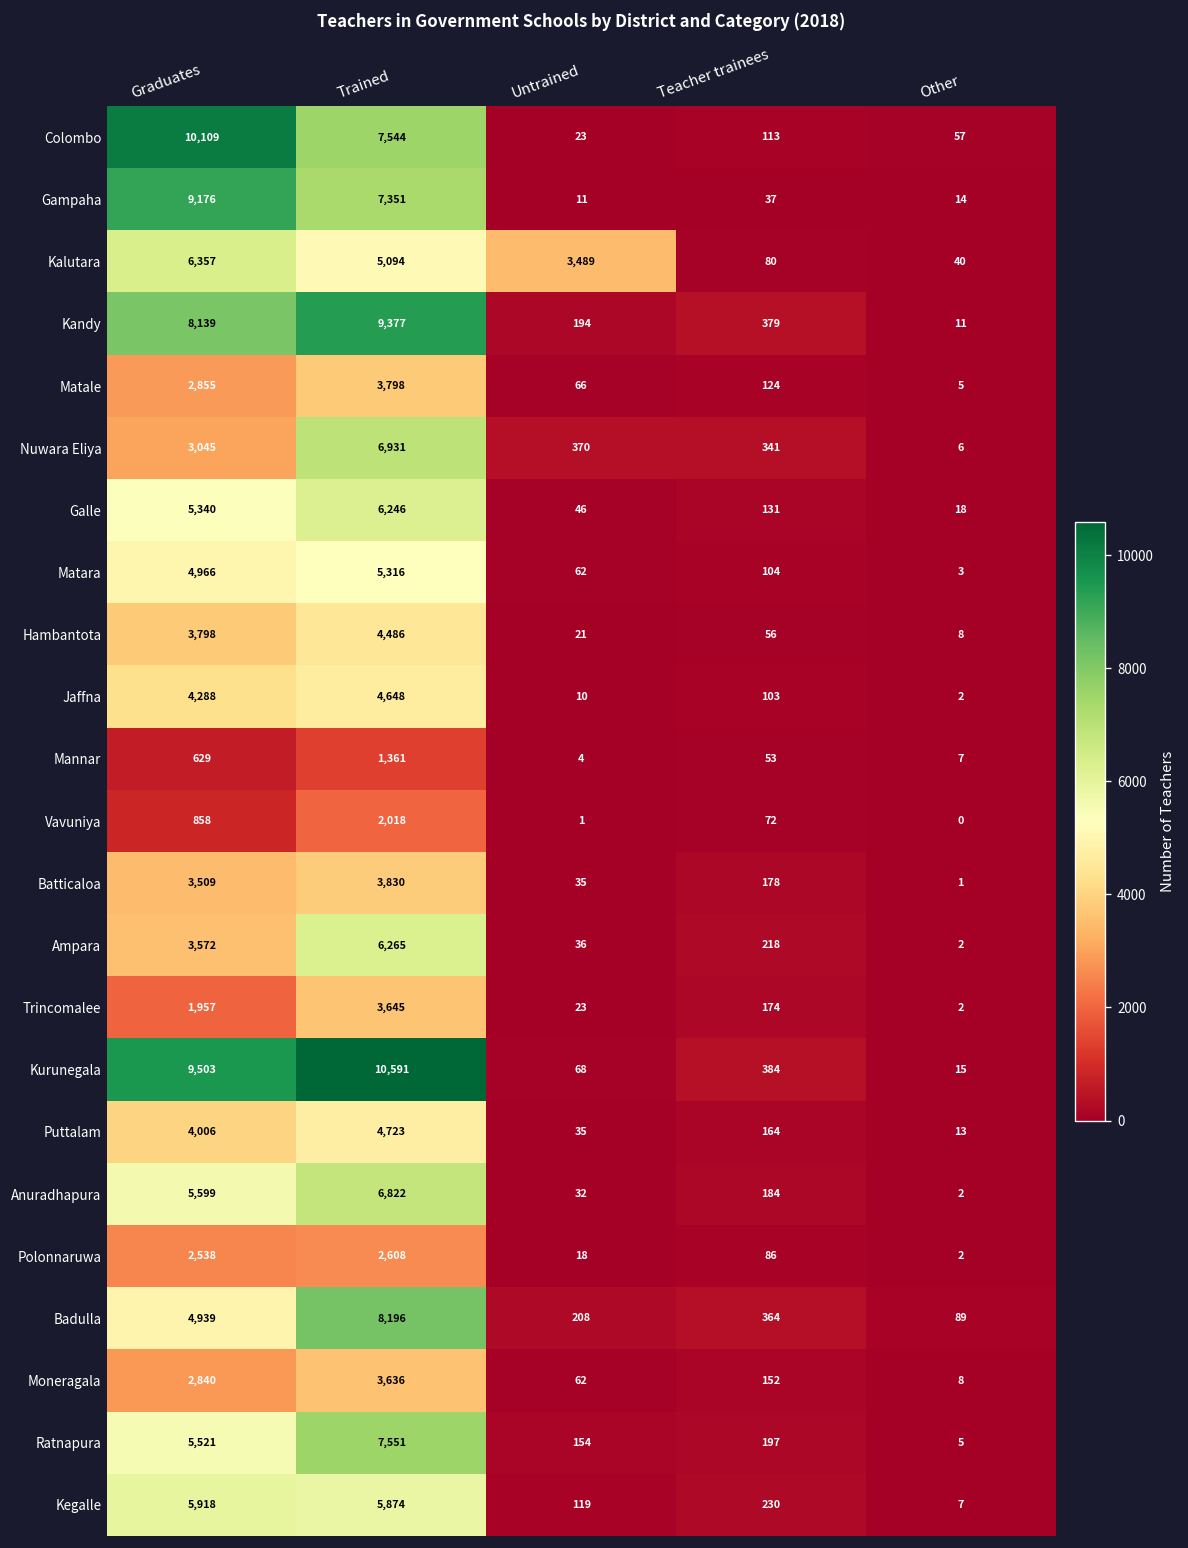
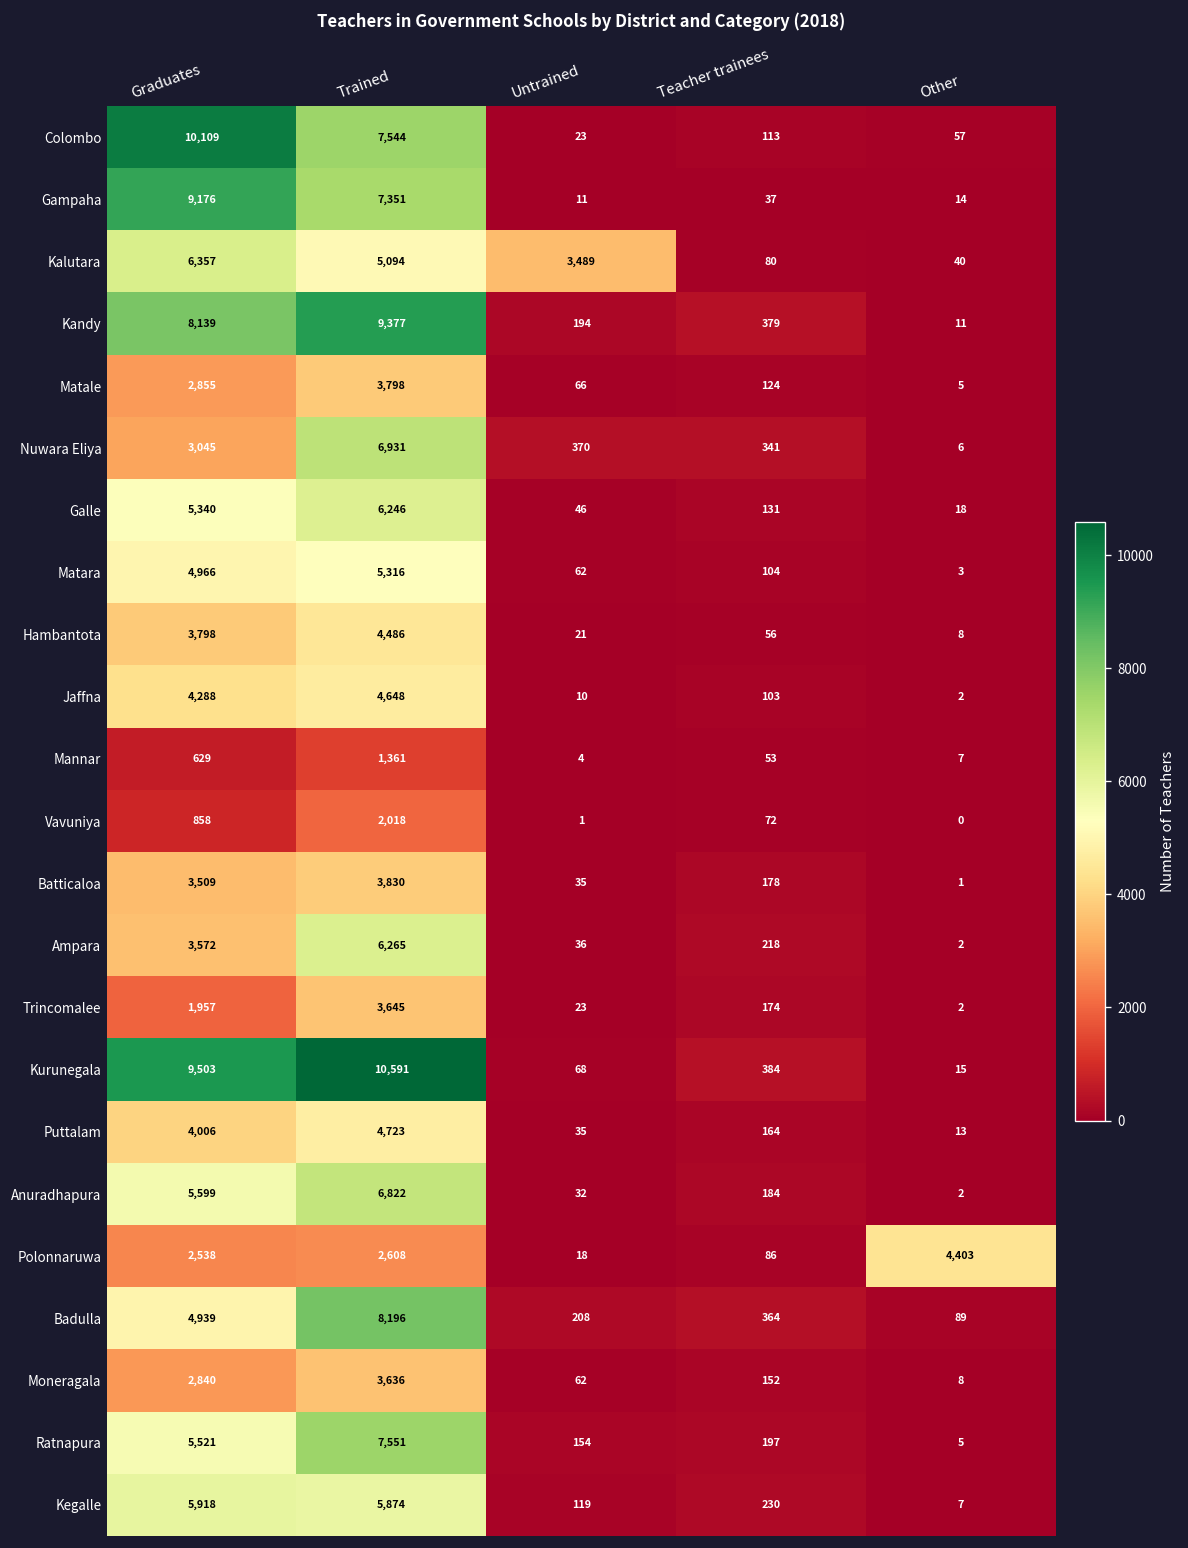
  {
    "Colombo": {
      "Graduates": "10,109",
      "Trained": "7,544",
      "Untrained": "23",
      "Teacher trainees": "113",
      "Other": "57"
    },
    "Gampaha": {
      "Graduates": "9,176",
      "Trained": "7,351",
      "Untrained": "11",
      "Teacher trainees": "37",
      "Other": "14"
    },
    "Kalutara": {
      "Graduates": "6,357",
      "Trained": "5,094",
      "Untrained": "3,489",
      "Teacher trainees": "80",
      "Other": "40"
    },
    "Kandy": {
      "Graduates": "8,139",
      "Trained": "9,377",
      "Untrained": "194",
      "Teacher trainees": "379",
      "Other": "11"
    },
    "Matale": {
      "Graduates": "2,855",
      "Trained": "3,798",
      "Untrained": "66",
      "Teacher trainees": "124",
      "Other": "5"
    },
    "Nuwara Eliya": {
      "Graduates": "3,045",
      "Trained": "6,931",
      "Untrained": "370",
      "Teacher trainees": "341",
      "Other": "6"
    },
    "Galle": {
      "Graduates": "5,340",
      "Trained": "6,246",
      "Untrained": "46",
      "Teacher trainees": "131",
      "Other": "18"
    },
    "Matara": {
      "Graduates": "4,966",
      "Trained": "5,316",
      "Untrained": "62",
      "Teacher trainees": "104",
      "Other": "3"
    },
    "Hambantota": {
      "Graduates": "3,798",
      "Trained": "4,486",
      "Untrained": "21",
      "Teacher trainees": "56",
      "Other": "8"
    },
    "Jaffna": {
      "Graduates": "4,288",
      "Trained": "4,648",
      "Untrained": "10",
      "Teacher trainees": "103",
      "Other": "2"
    },
    "Mannar": {
      "Graduates": "629",
      "Trained": "1,361",
      "Untrained": "4",
      "Teacher trainees": "53",
      "Other": "7"
    },
    "Vavuniya": {
      "Graduates": "858",
      "Trained": "2,018",
      "Untrained": "1",
      "Teacher trainees": "72",
      "Other": "0"
    },
    "Batticaloa": {
      "Graduates": "3,509",
      "Trained": "3,830",
      "Untrained": "35",
      "Teacher trainees": "178",
      "Other": "1"
    },
    "Ampara": {
      "Graduates": "3,572",
      "Trained": "6,265",
      "Untrained": "36",
      "Teacher trainees": "218",
      "Other": "2"
    },
    "Trincomalee": {
      "Graduates": "1,957",
      "Trained": "3,645",
      "Untrained": "23",
      "Teacher trainees": "174",
      "Other": "2"
    },
    "Kurunegala": {
      "Graduates": "9,503",
      "Trained": "10,591",
      "Untrained": "68",
      "Teacher trainees": "384",
      "Other": "15"
    },
    "Puttalam": {
      "Graduates": "4,006",
      "Trained": "4,723",
      "Untrained": "35",
      "Teacher trainees": "164",
      "Other": "13"
    },
    "Anuradhapura": {
      "Graduates": "5,599",
      "Trained": "6,822",
      "Untrained": "32",
      "Teacher trainees": "184",
      "Other": "2"
    },
    "Polonnaruwa": {
      "Graduates": "2,538",
      "Trained": "2,608",
      "Untrained": "18",
      "Teacher trainees": "86",
-     "Other": "2"
+     "Other": "4,403"
    },
    "Badulla": {
      "Graduates": "4,939",
      "Trained": "8,196",
      "Untrained": "208",
      "Teacher trainees": "364",
      "Other": "89"
    },
    "Moneragala": {
      "Graduates": "2,840",
      "Trained": "3,636",
      "Untrained": "62",
      "Teacher trainees": "152",
      "Other": "8"
    },
    "Ratnapura": {
      "Graduates": "5,521",
      "Trained": "7,551",
      "Untrained": "154",
      "Teacher trainees": "197",
      "Other": "5"
    },
    "Kegalle": {
      "Graduates": "5,918",
      "Trained": "5,874",
      "Untrained": "119",
      "Teacher trainees": "230",
      "Other": "7"
    }
  }
